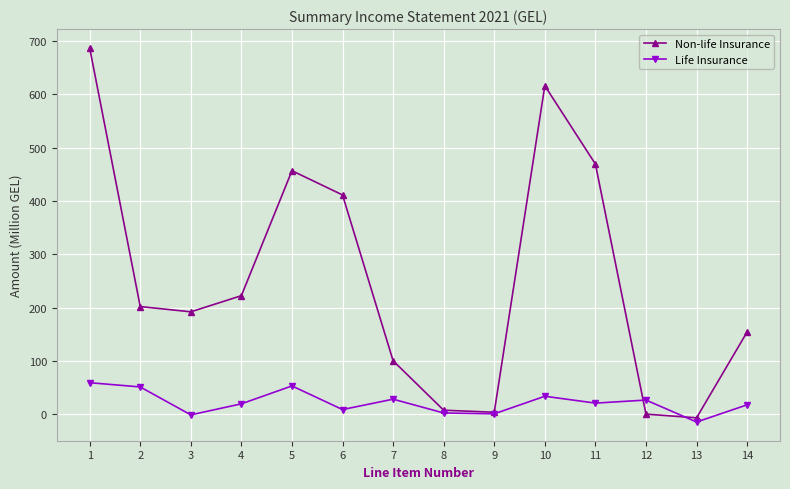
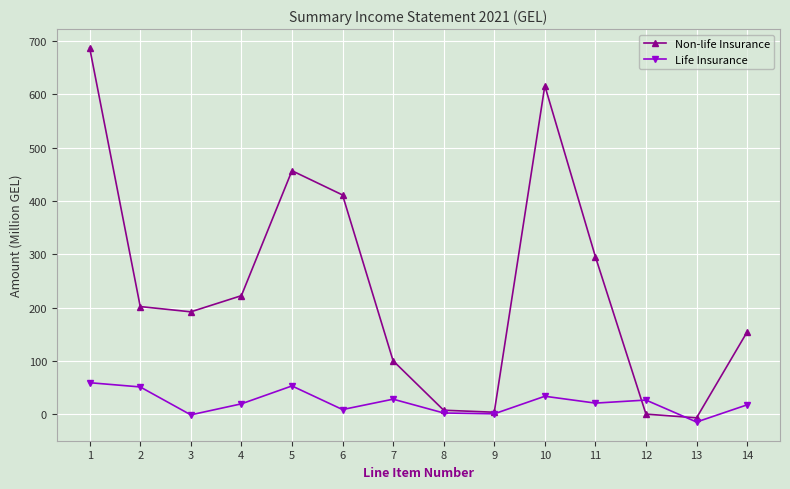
  {
    "Non-life Insurance": {
      "1": 690,
      "2": 200,
      "3": 190,
      "4": 220,
      "5": 460,
      "6": 410,
      "7": 100,
      "8": 10,
      "10": 620,
-     "11": 470,
+     "11": 300,
      "12": 0,
      "13": -10,
      "14": 150
    },
    "Life Insurance": {
      "1": 60,
      "2": 50,
      "3": 0,
      "4": 20,
      "5": 50,
      "6": 10,
      "7": 30,
      "8": 0,
      "10": 30,
      "11": 20,
      "12": 30,
      "13": -10,
      "14": 20
    }
  }
